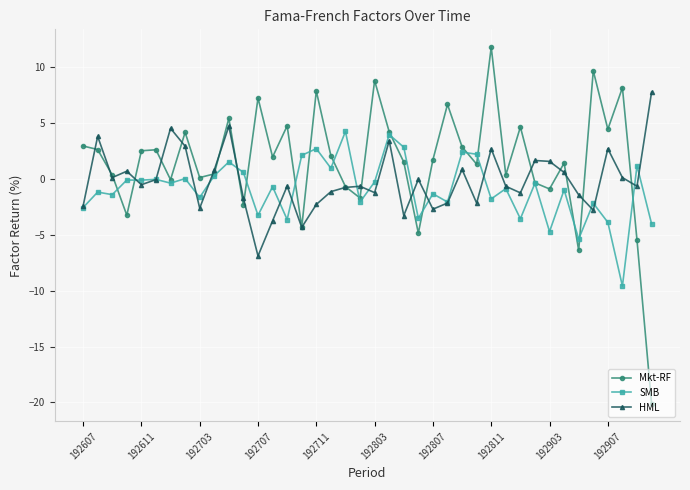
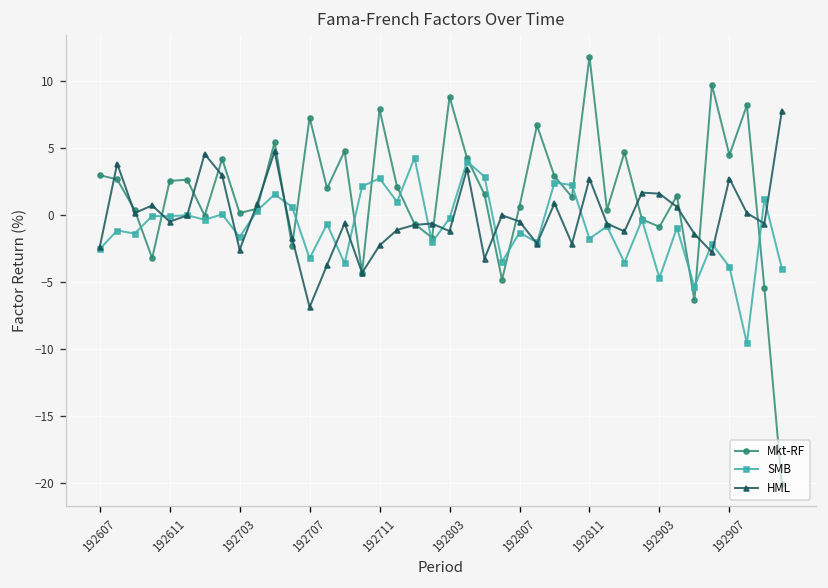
  {
    "Mkt-RF": {
      "192607": 3.0,
      "192611": 2.5,
      "192703": 0.1,
      "192707": 7.3,
      "192711": 7.9,
      "192803": 8.8,
-     "192807": 1.7,
+     "192807": 0.6,
      "192811": 11.8,
      "192903": -0.9,
      "192907": 4.5
    },
    "SMB": {
      "192611": -0.1,
      "192703": -1.7,
      "192707": -3.3,
      "192711": 2.7,
      "192803": -0.3,
      "192807": -1.3,
      "192811": -1.8,
      "192903": -4.7,
      "192907": -3.9
    },
    "HML": {
      "192611": -0.5,
      "192703": -2.6,
      "192707": -6.9,
      "192711": -2.3,
      "192803": -1.2,
-     "192807": -2.7,
+     "192807": -0.5,
      "192811": 2.7,
      "192903": 1.6,
      "192907": 2.7
    }
  }
